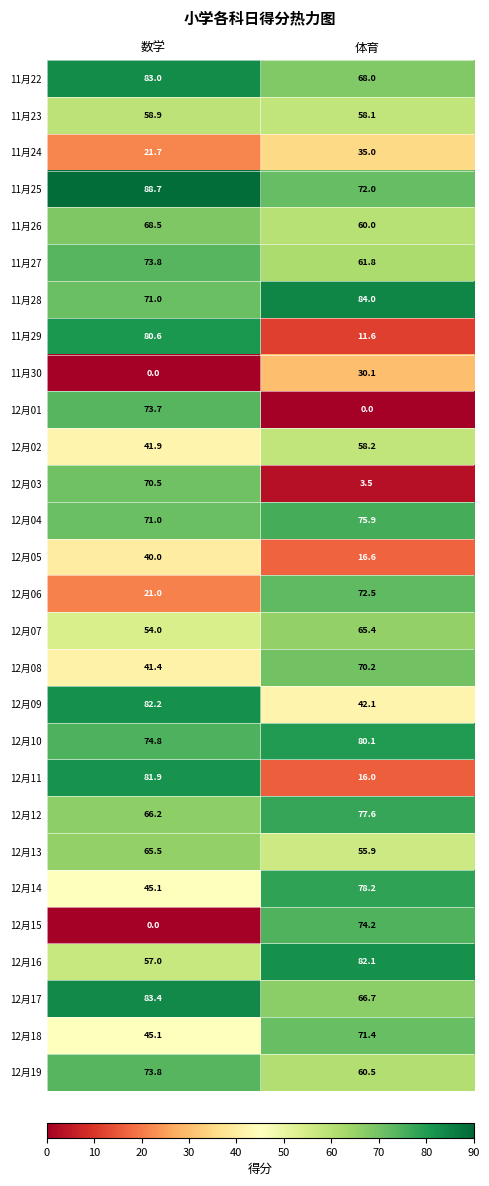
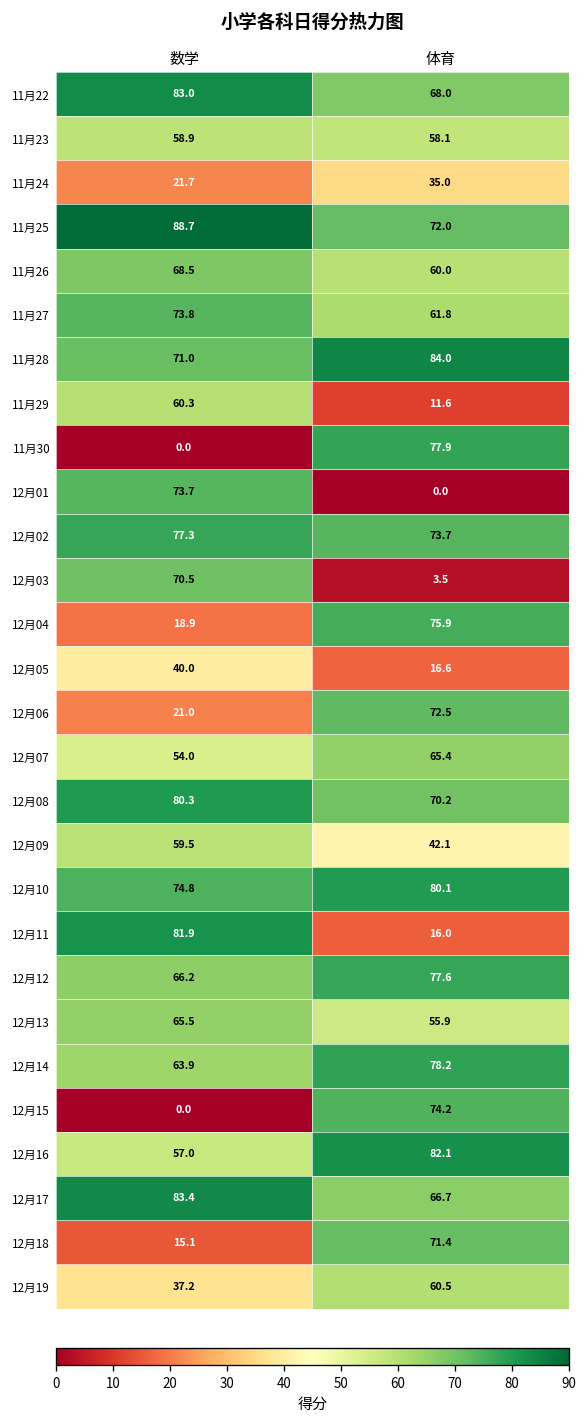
  {
    "11月22": {
      "数学": 83.0,
      "体育": 68.0
    },
    "11月23": {
      "数学": 58.9,
      "体育": 58.1
    },
    "11月24": {
      "数学": 21.7,
      "体育": 35.0
    },
    "11月25": {
      "数学": 88.7,
      "体育": 72.0
    },
    "11月26": {
      "数学": 68.5,
      "体育": 60.0
    },
    "11月27": {
      "数学": 73.8,
      "体育": 61.8
    },
    "11月28": {
      "数学": 71.0,
      "体育": 84.0
    },
    "11月29": {
-     "数学": 80.6,
+     "数学": 60.3,
      "体育": 11.6
    },
    "11月30": {
      "数学": 0.0,
-     "体育": 30.1
+     "体育": 77.9
    },
    "12月01": {
      "数学": 73.7,
      "体育": 0.0
    },
    "12月02": {
-     "数学": 41.9,
-     "体育": 58.2
+     "数学": 77.3,
+     "体育": 73.7
    },
    "12月03": {
      "数学": 70.5,
      "体育": 3.5
    },
    "12月04": {
-     "数学": 71.0,
+     "数学": 18.9,
      "体育": 75.9
    },
    "12月05": {
      "数学": 40.0,
      "体育": 16.6
    },
    "12月06": {
      "数学": 21.0,
      "体育": 72.5
    },
    "12月07": {
      "数学": 54.0,
      "体育": 65.4
    },
    "12月08": {
-     "数学": 41.4,
+     "数学": 80.3,
      "体育": 70.2
    },
    "12月09": {
-     "数学": 82.2,
+     "数学": 59.5,
      "体育": 42.1
    },
    "12月10": {
      "数学": 74.8,
      "体育": 80.1
    },
    "12月11": {
      "数学": 81.9,
      "体育": 16.0
    },
    "12月12": {
      "数学": 66.2,
      "体育": 77.6
    },
    "12月13": {
      "数学": 65.5,
      "体育": 55.9
    },
    "12月14": {
-     "数学": 45.1,
+     "数学": 63.9,
      "体育": 78.2
    },
    "12月15": {
      "数学": 0.0,
      "体育": 74.2
    },
    "12月16": {
      "数学": 57.0,
      "体育": 82.1
    },
    "12月17": {
      "数学": 83.4,
      "体育": 66.7
    },
    "12月18": {
-     "数学": 45.1,
+     "数学": 15.1,
      "体育": 71.4
    },
    "12月19": {
-     "数学": 73.8,
+     "数学": 37.2,
      "体育": 60.5
    }
  }
